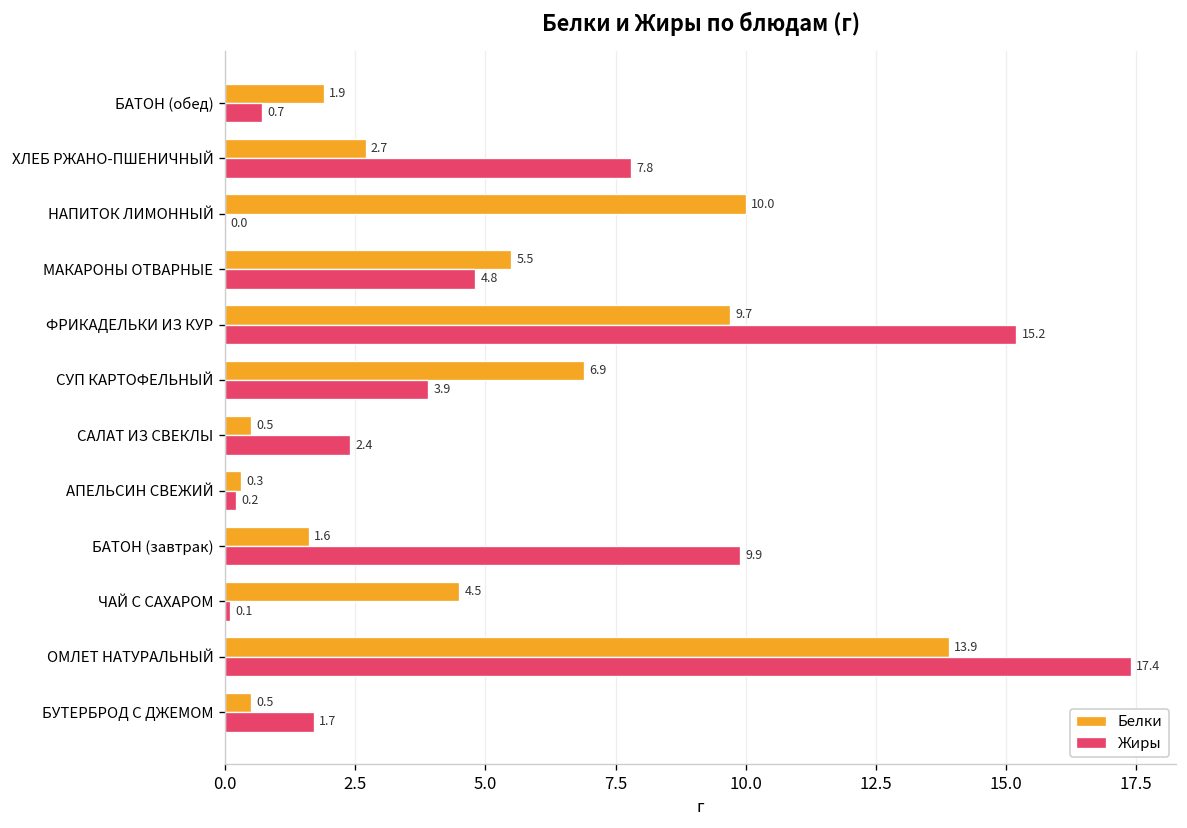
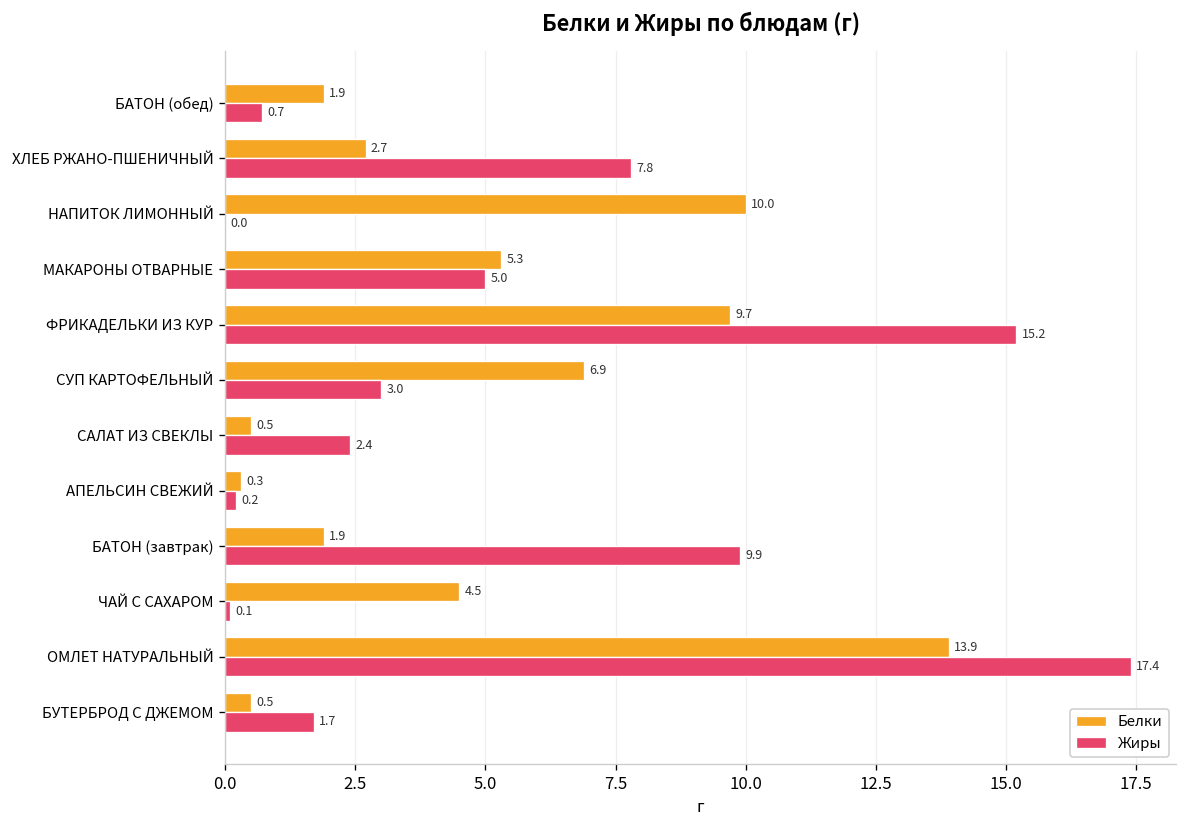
  {
    "Белки": {
      "БАТОН (обед)": 1.9,
      "ХЛЕБ РЖАНО-ПШЕНИЧНЫЙ": 2.7,
      "НАПИТОК ЛИМОННЫЙ": 10.0,
-     "МАКАРОНЫ ОТВАРНЫЕ": 5.5,
+     "МАКАРОНЫ ОТВАРНЫЕ": 5.3,
      "ФРИКАДЕЛЬКИ ИЗ КУР": 9.7,
      "СУП КАРТОФЕЛЬНЫЙ": 6.9,
      "САЛАТ ИЗ СВЕКЛЫ": 0.5,
      "АПЕЛЬСИН СВЕЖИЙ": 0.3,
-     "БАТОН (завтрак)": 1.6,
+     "БАТОН (завтрак)": 1.9,
      "ЧАЙ С САХАРОМ": 4.5,
      "ОМЛЕТ НАТУРАЛЬНЫЙ": 13.9,
      "БУТЕРБРОД С ДЖЕМОМ": 0.5
    },
    "Жиры": {
      "БАТОН (обед)": 0.7,
      "ХЛЕБ РЖАНО-ПШЕНИЧНЫЙ": 7.8,
      "НАПИТОК ЛИМОННЫЙ": 0.0,
-     "МАКАРОНЫ ОТВАРНЫЕ": 4.8,
+     "МАКАРОНЫ ОТВАРНЫЕ": 5.0,
      "ФРИКАДЕЛЬКИ ИЗ КУР": 15.2,
-     "СУП КАРТОФЕЛЬНЫЙ": 3.9,
+     "СУП КАРТОФЕЛЬНЫЙ": 3.0,
      "САЛАТ ИЗ СВЕКЛЫ": 2.4,
      "АПЕЛЬСИН СВЕЖИЙ": 0.2,
      "БАТОН (завтрак)": 9.9,
      "ЧАЙ С САХАРОМ": 0.1,
      "ОМЛЕТ НАТУРАЛЬНЫЙ": 17.4,
      "БУТЕРБРОД С ДЖЕМОМ": 1.7
    }
  }
